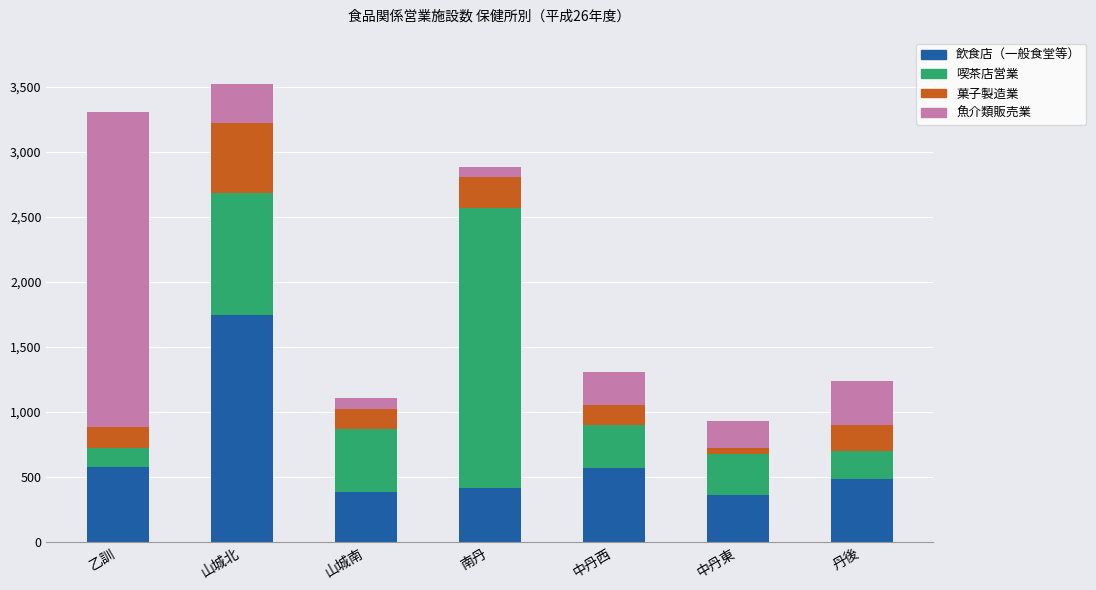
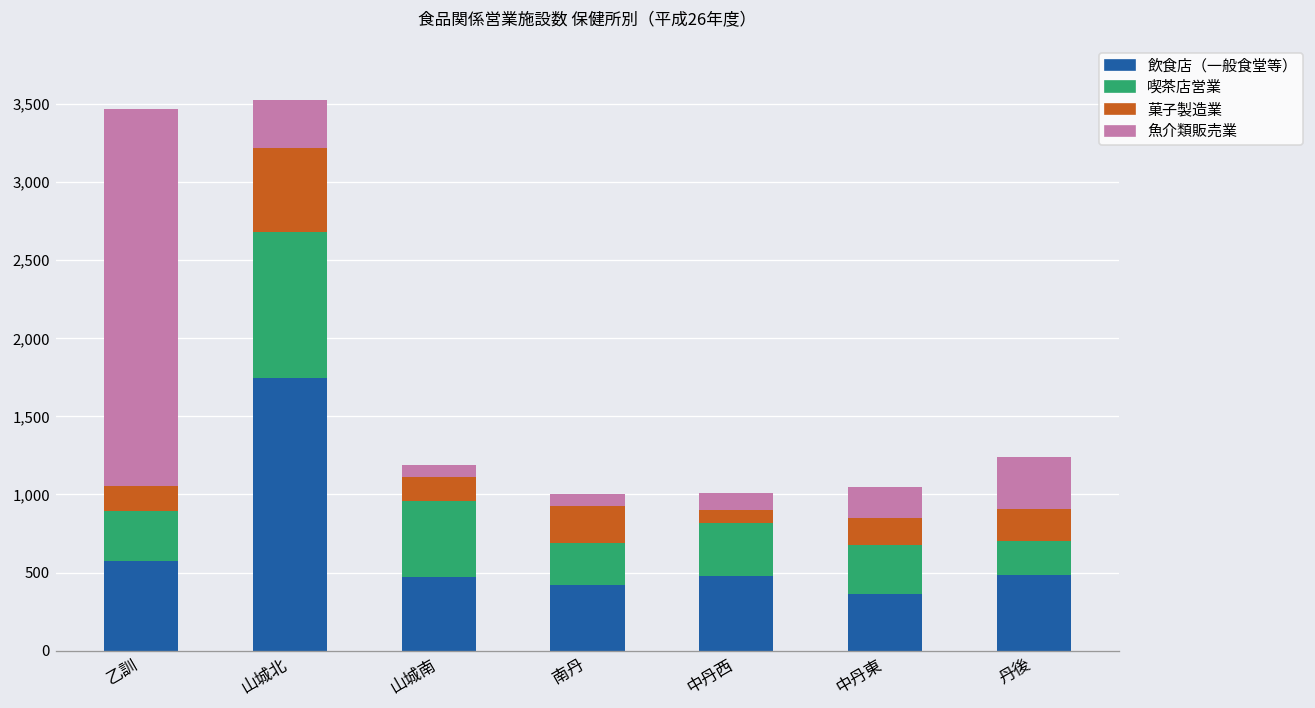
  {
    "飲食店（一般食堂等）": {
      "乙訓": "580",
      "山城北": "1,740",
-     "山城南": "390",
+     "山城南": "470",
      "南丹": "420",
-     "中丹西": "570",
+     "中丹西": "480",
      "中丹東": "360",
      "丹後": "490"
    },
    "喫茶店営業": {
-     "乙訓": "150",
+     "乙訓": "320",
      "山城北": "940",
      "山城南": "480",
-     "南丹": "2,150",
+     "南丹": "270",
      "中丹西": "340",
      "中丹東": "320",
      "丹後": "210"
    },
    "菓子製造業": {
      "乙訓": "160",
      "山城北": "530",
      "山城南": "160",
      "南丹": "240",
-     "中丹西": "150",
-     "中丹東": "50",
+     "中丹西": "80",
+     "中丹東": "170",
      "丹後": "200"
    },
    "魚介類販売業": {
      "乙訓": "2,420",
      "山城北": "310",
      "山城南": "80",
      "南丹": "80",
-     "中丹西": "250",
+     "中丹西": "110",
      "中丹東": "200",
      "丹後": "330"
    }
  }
